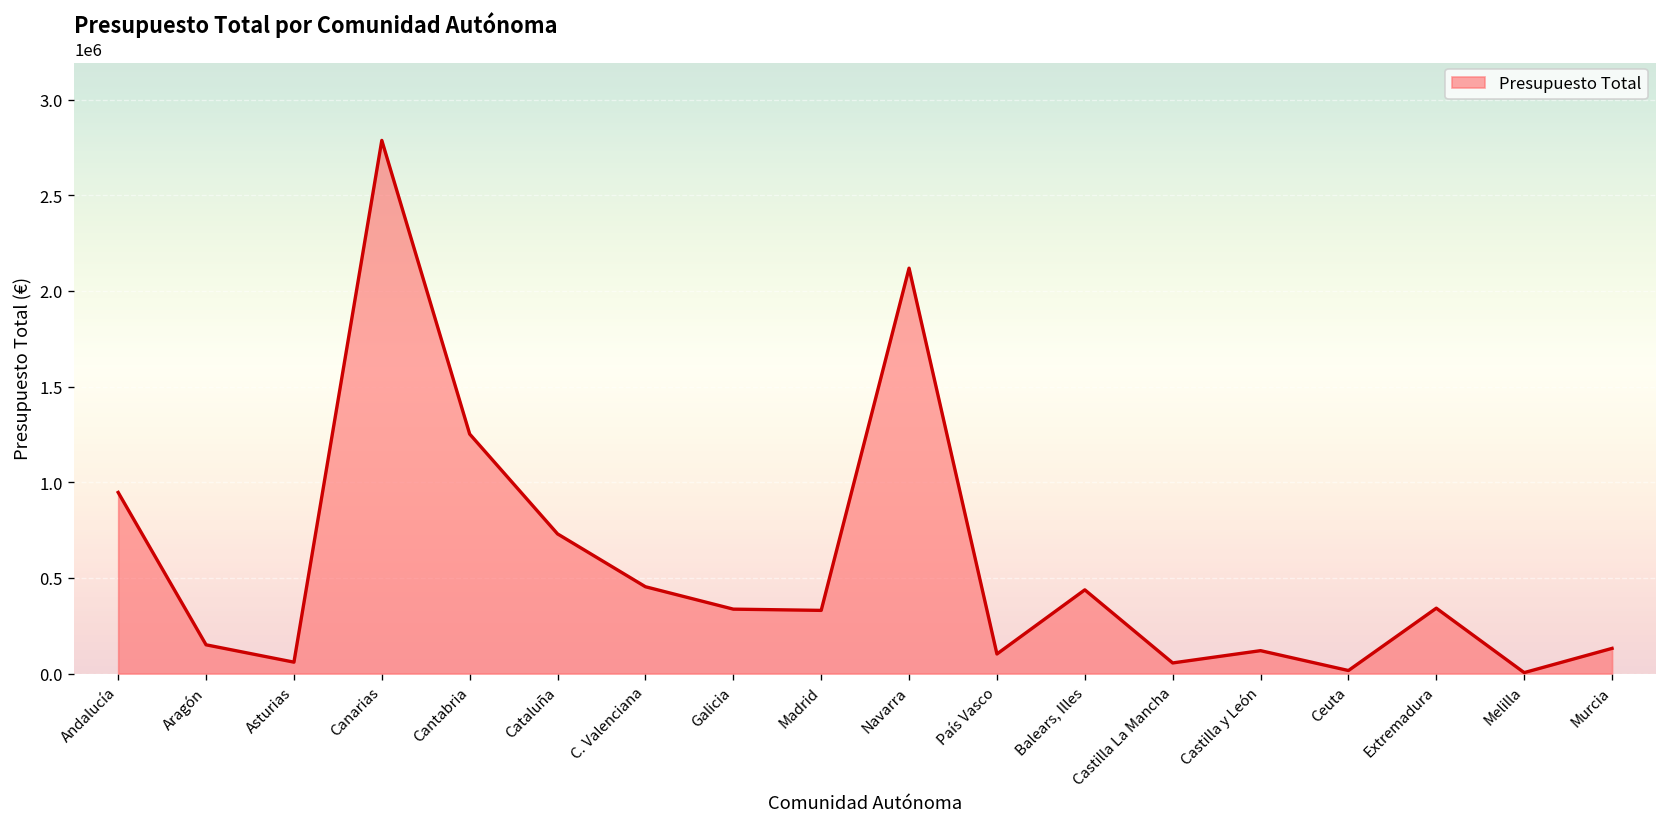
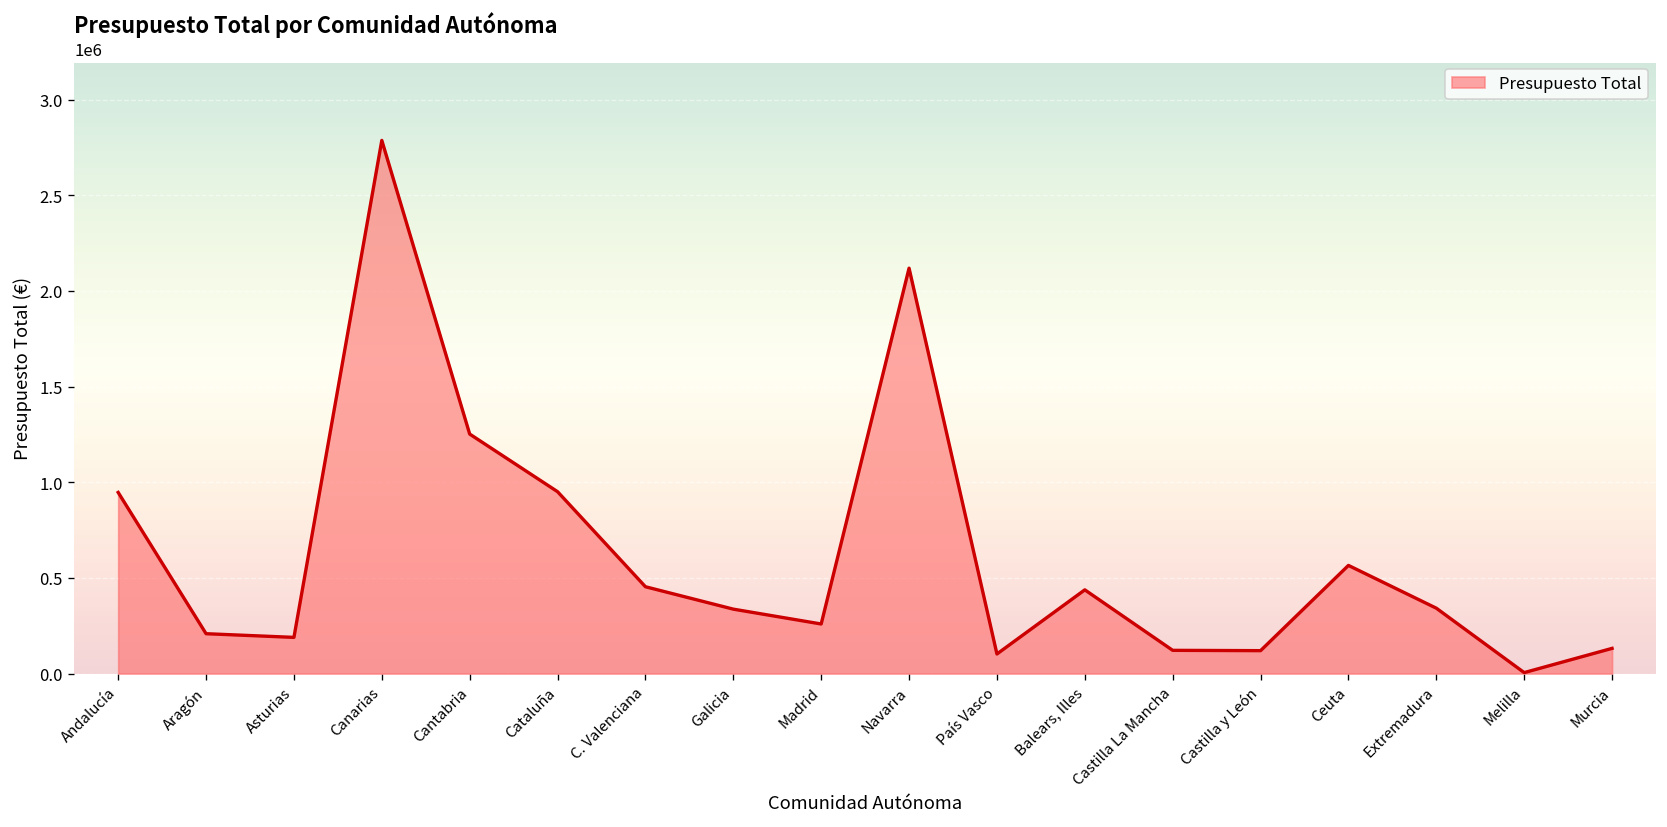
  {
    "Andalucía": 950000,
-   "Aragón": 150000,
-   "Asturias": 60000,
+   "Aragón": 210000,
+   "Asturias": 190000,
    "Canarias": 2790000,
    "Cantabria": 1250000,
-   "Cataluña": 730000,
+   "Cataluña": 950000,
    "C. Valenciana": 450000,
    "Galicia": 340000,
-   "Madrid": 330000,
+   "Madrid": 260000,
    "Navarra": 2120000,
    "País Vasco": 100000,
    "Balears, Illes": 440000,
-   "Castilla La Mancha": 60000,
+   "Castilla La Mancha": 120000,
    "Castilla y León": 120000,
-   "Ceuta": 20000,
+   "Ceuta": 570000,
    "Extremadura": 340000,
    "Melilla": 10000,
    "Murcia": 130000
  }
